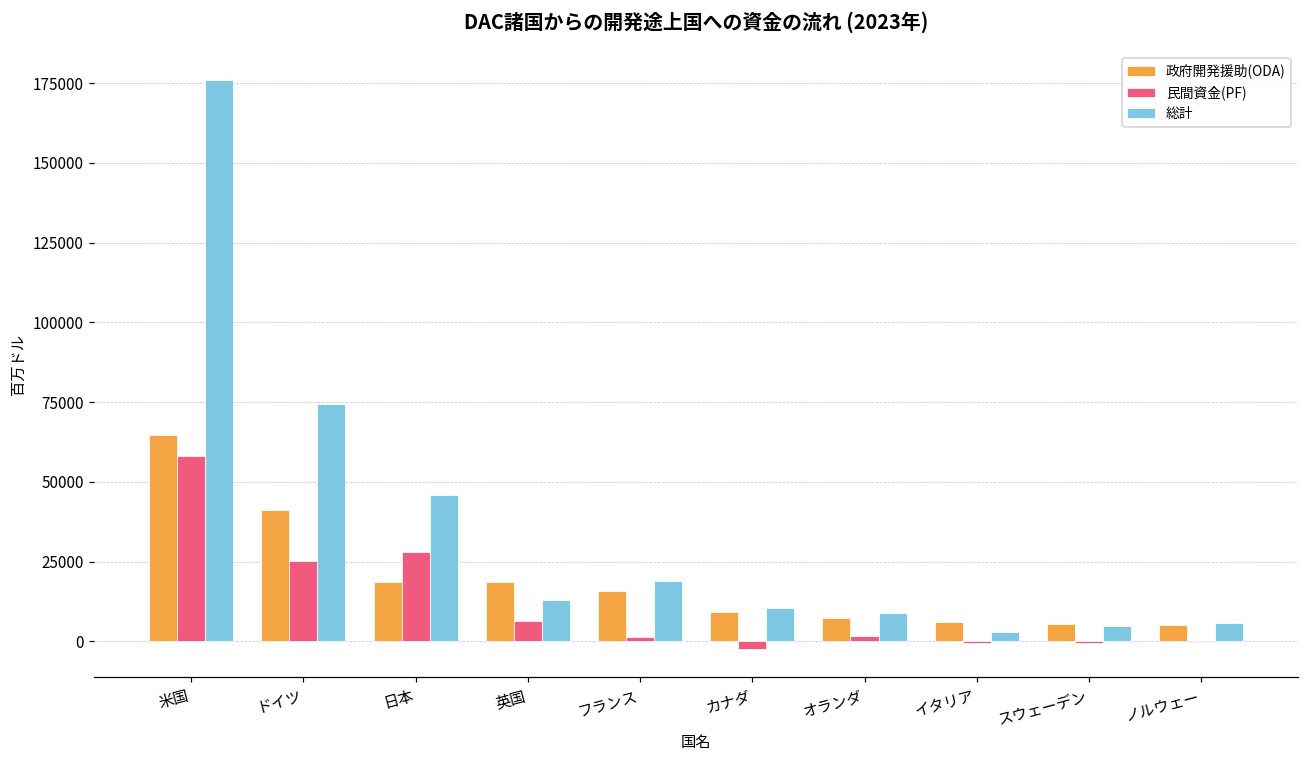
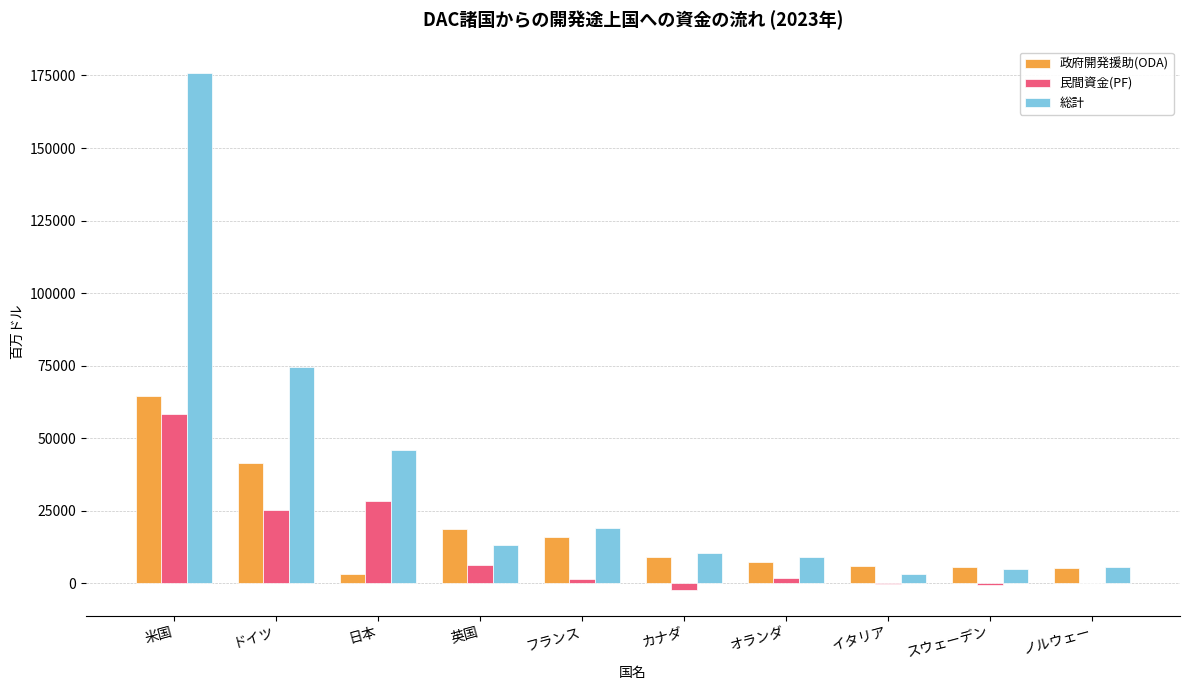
  {
    "政府開発援助(ODA)": {
      "米国": 65000,
      "ドイツ": 41000,
-     "日本": 19000,
+     "日本": 3000,
      "英国": 19000,
      "フランス": 16000,
      "カナダ": 9000,
      "オランダ": 7000,
      "イタリア": 6000,
      "スウェーデン": 5000,
      "ノルウェー": 5000
    },
    "民間資金(PF)": {
      "米国": 58000,
      "ドイツ": 25000,
      "日本": 28000,
      "英国": 6000,
      "フランス": 2000,
      "カナダ": -2000,
      "オランダ": 2000
    },
    "総計": {
      "米国": 176000,
      "ドイツ": 74000,
      "日本": 46000,
      "英国": 13000,
      "フランス": 19000,
      "カナダ": 10000,
      "オランダ": 9000,
      "イタリア": 3000,
      "スウェーデン": 5000,
      "ノルウェー": 6000
    }
  }
